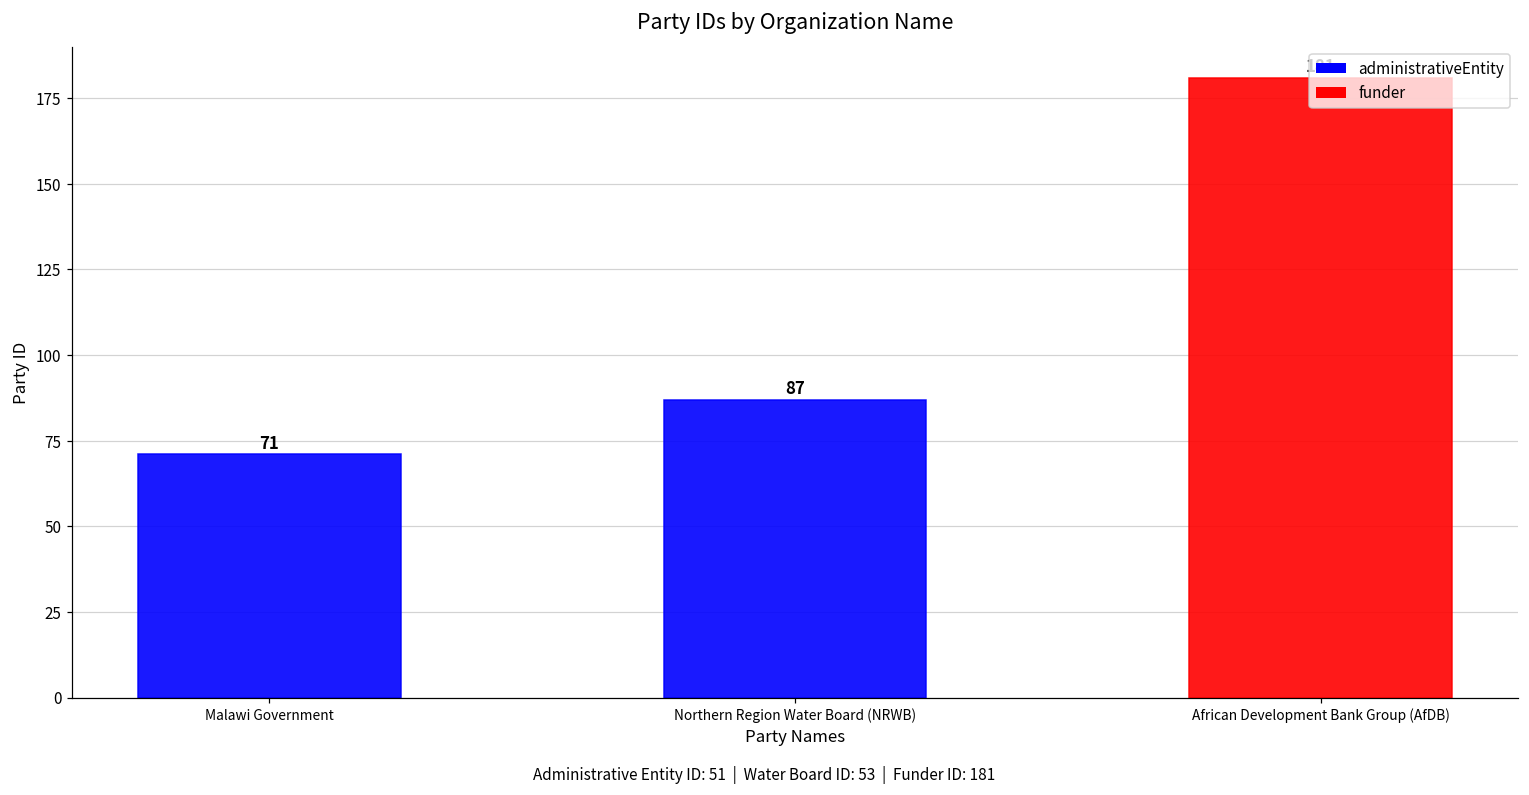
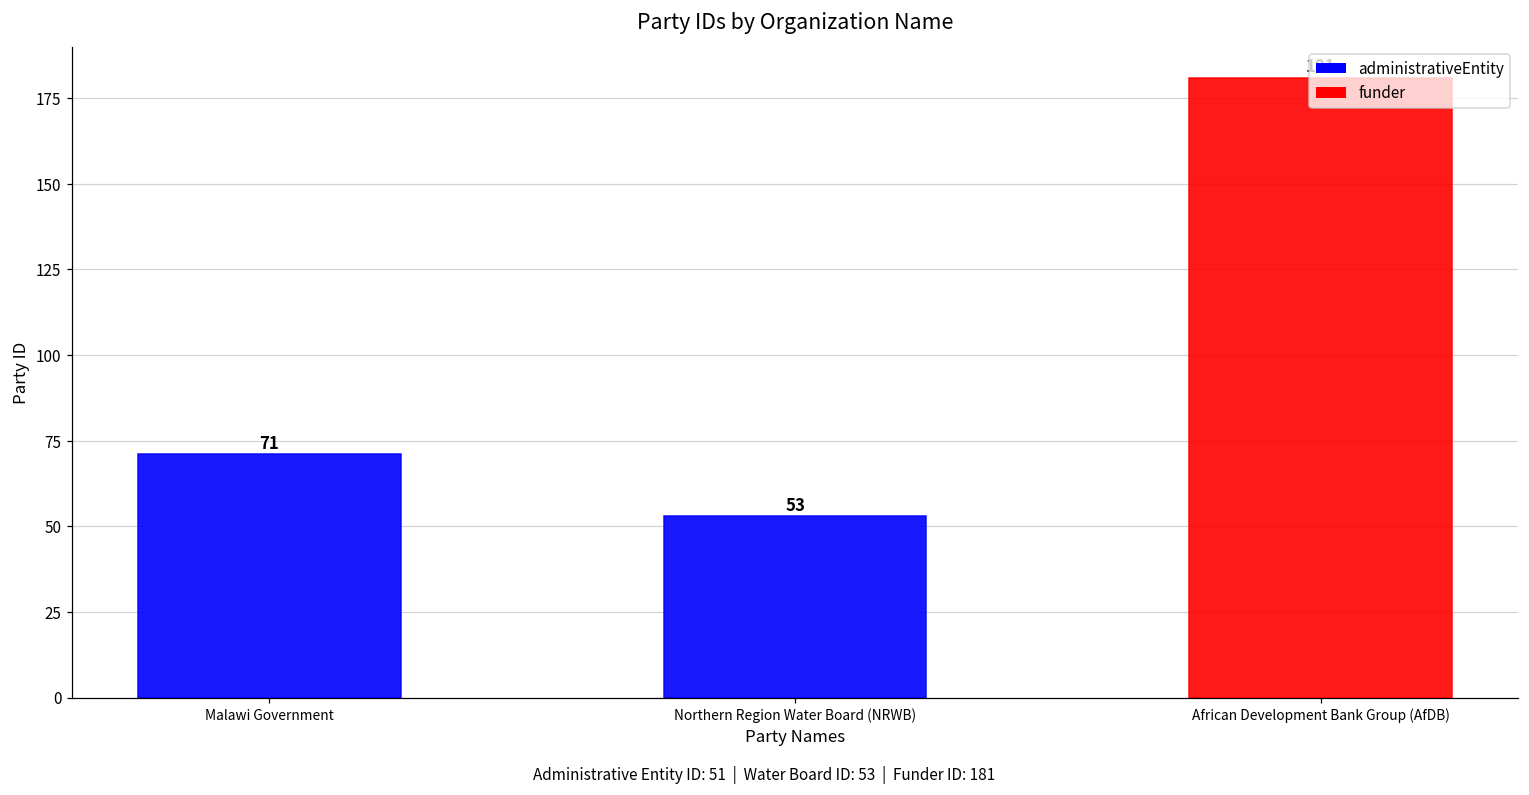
  {
    "Malawi Government": 71,
-   "Northern Region Water Board (NRWB)": 87
+   "Northern Region Water Board (NRWB)": 53
  }
